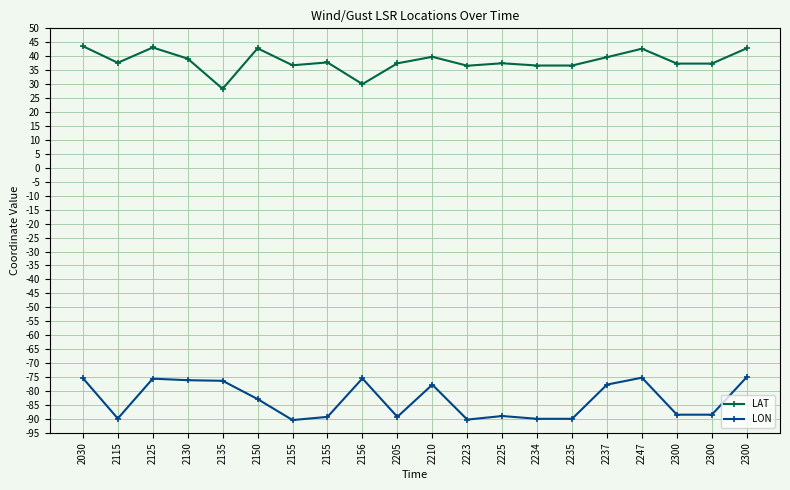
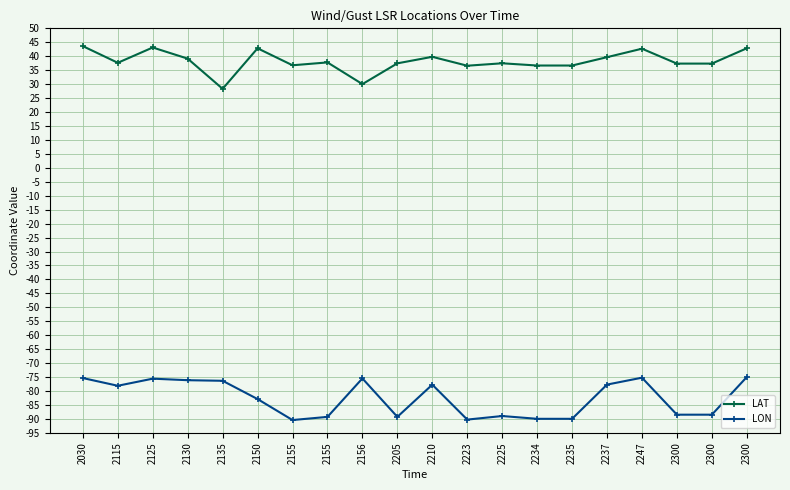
  {
    "LAT": {
      "2030": 44,
      "2115": 38,
      "2125": 43,
      "2130": 39,
      "2135": 28,
      "2150": 43,
      "2156": 30,
      "2205": 37,
      "2210": 40,
      "2223": 37,
      "2225": 37,
      "2234": 37,
      "2235": 37,
      "2237": 40,
      "2247": 43
    },
    "LON": {
      "2030": -75,
-     "2115": -90,
+     "2115": -78,
      "2125": -76,
      "2130": -76,
      "2135": -76,
      "2150": -83,
      "2156": -75,
      "2205": -89,
      "2210": -78,
      "2223": -90,
      "2225": -89,
      "2234": -90,
      "2235": -90,
      "2237": -78,
      "2247": -75
    }
  }
